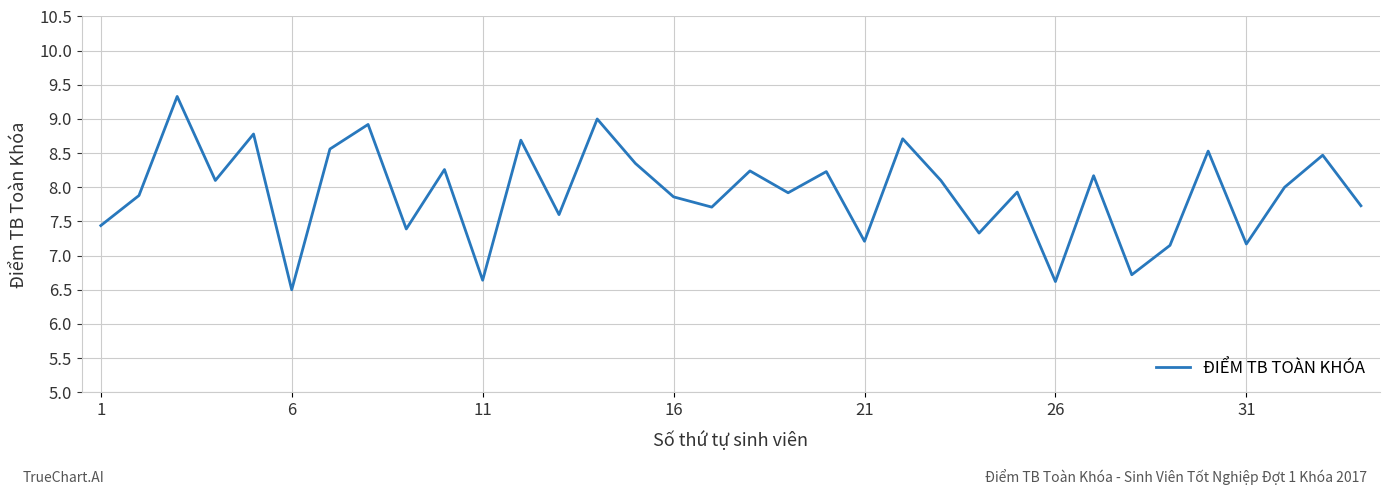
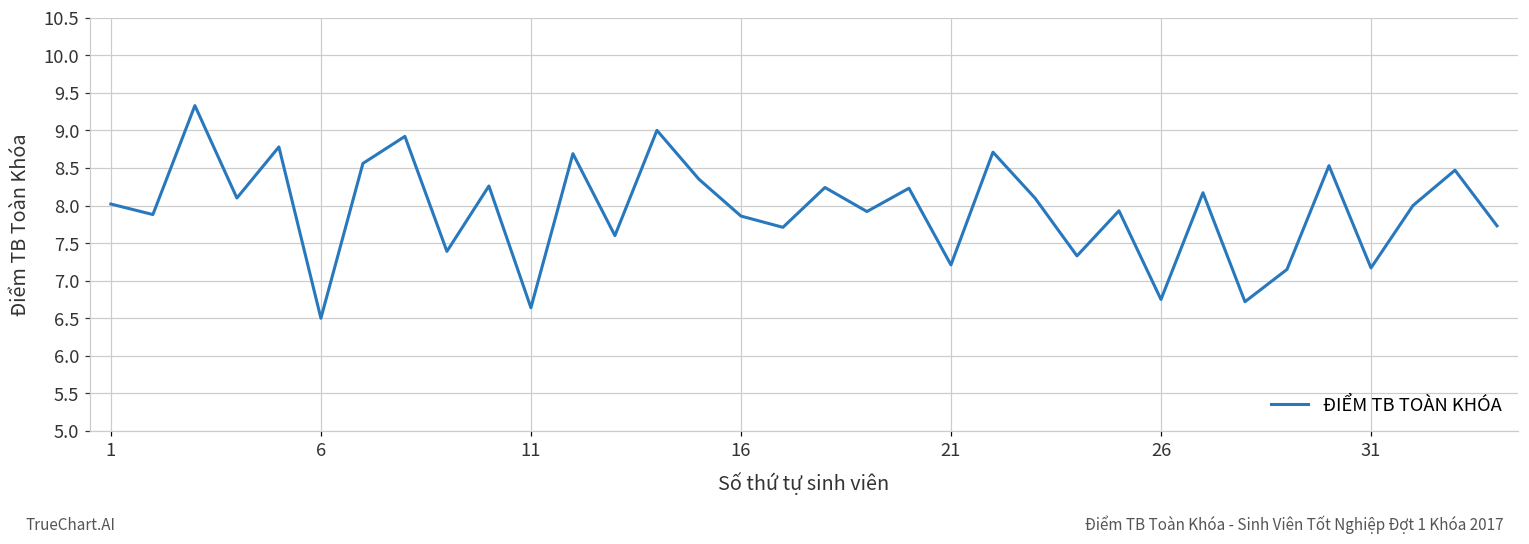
  {
-   "1": 7.4,
+   "1": 8.0,
    "6": 6.5,
    "11": 6.6,
    "16": 7.9,
    "21": 7.2,
-   "26": 6.6,
+   "26": 6.8,
    "31": 7.2
  }
